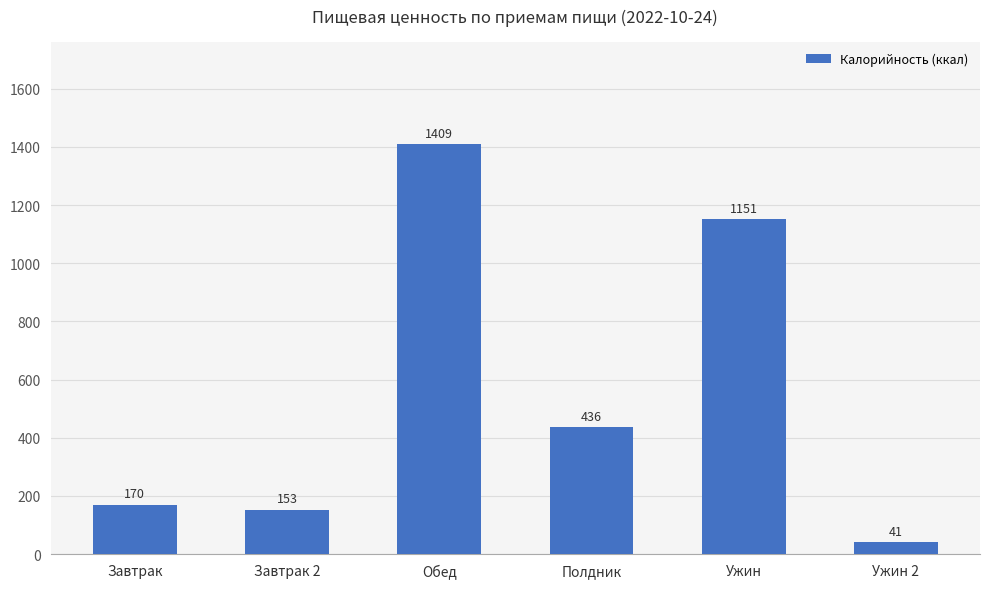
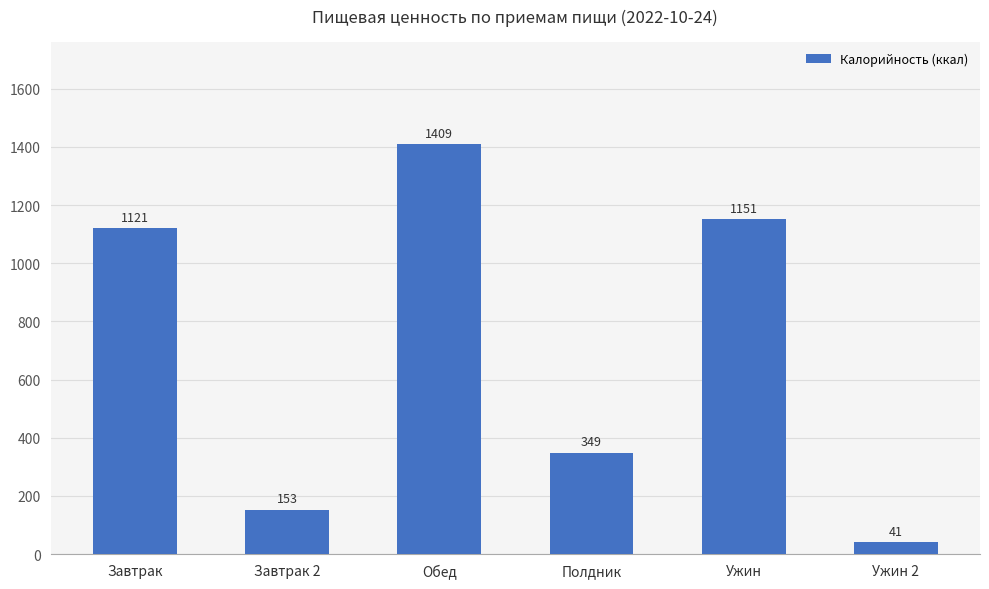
  {
-   "Завтрак": 170,
+   "Завтрак": 1121,
    "Завтрак 2": 153,
    "Обед": 1409,
-   "Полдник": 436,
+   "Полдник": 349,
    "Ужин": 1151,
    "Ужин 2": 41
  }
